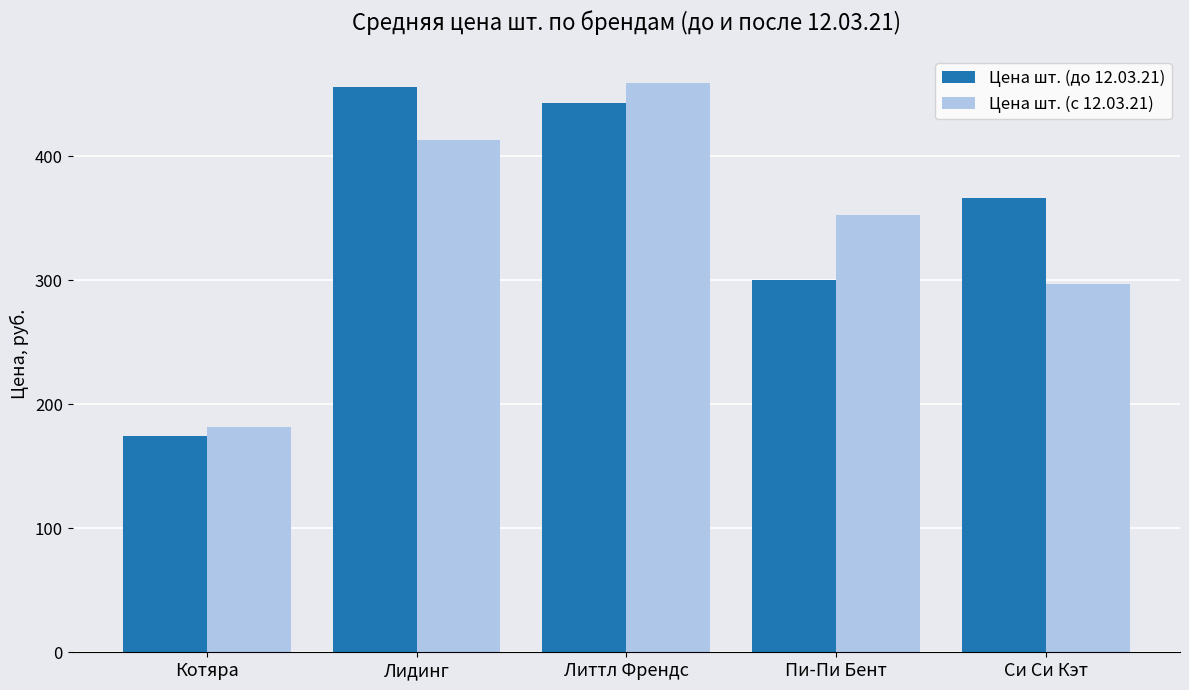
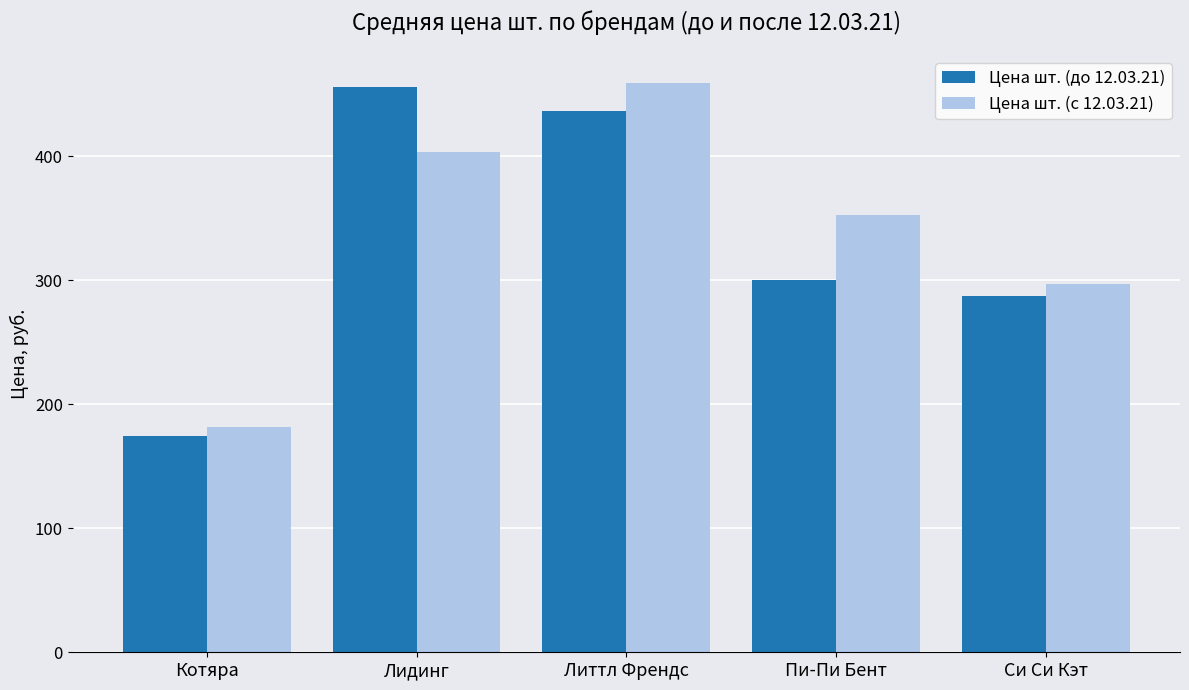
  {
    "Цена шт. (до 12.03.21)": {
      "Котяра": 174,
      "Лидинг": 456,
-     "Литтл Френдс": 443,
+     "Литтл Френдс": 437,
      "Пи-Пи Бент": 300,
-     "Си Си Кэт": 367
+     "Си Си Кэт": 288
    },
    "Цена шт. (с 12.03.21)": {
      "Котяра": 182,
-     "Лидинг": 413,
+     "Лидинг": 403,
      "Литтл Френдс": 459,
      "Пи-Пи Бент": 353,
      "Си Си Кэт": 297
    }
  }
